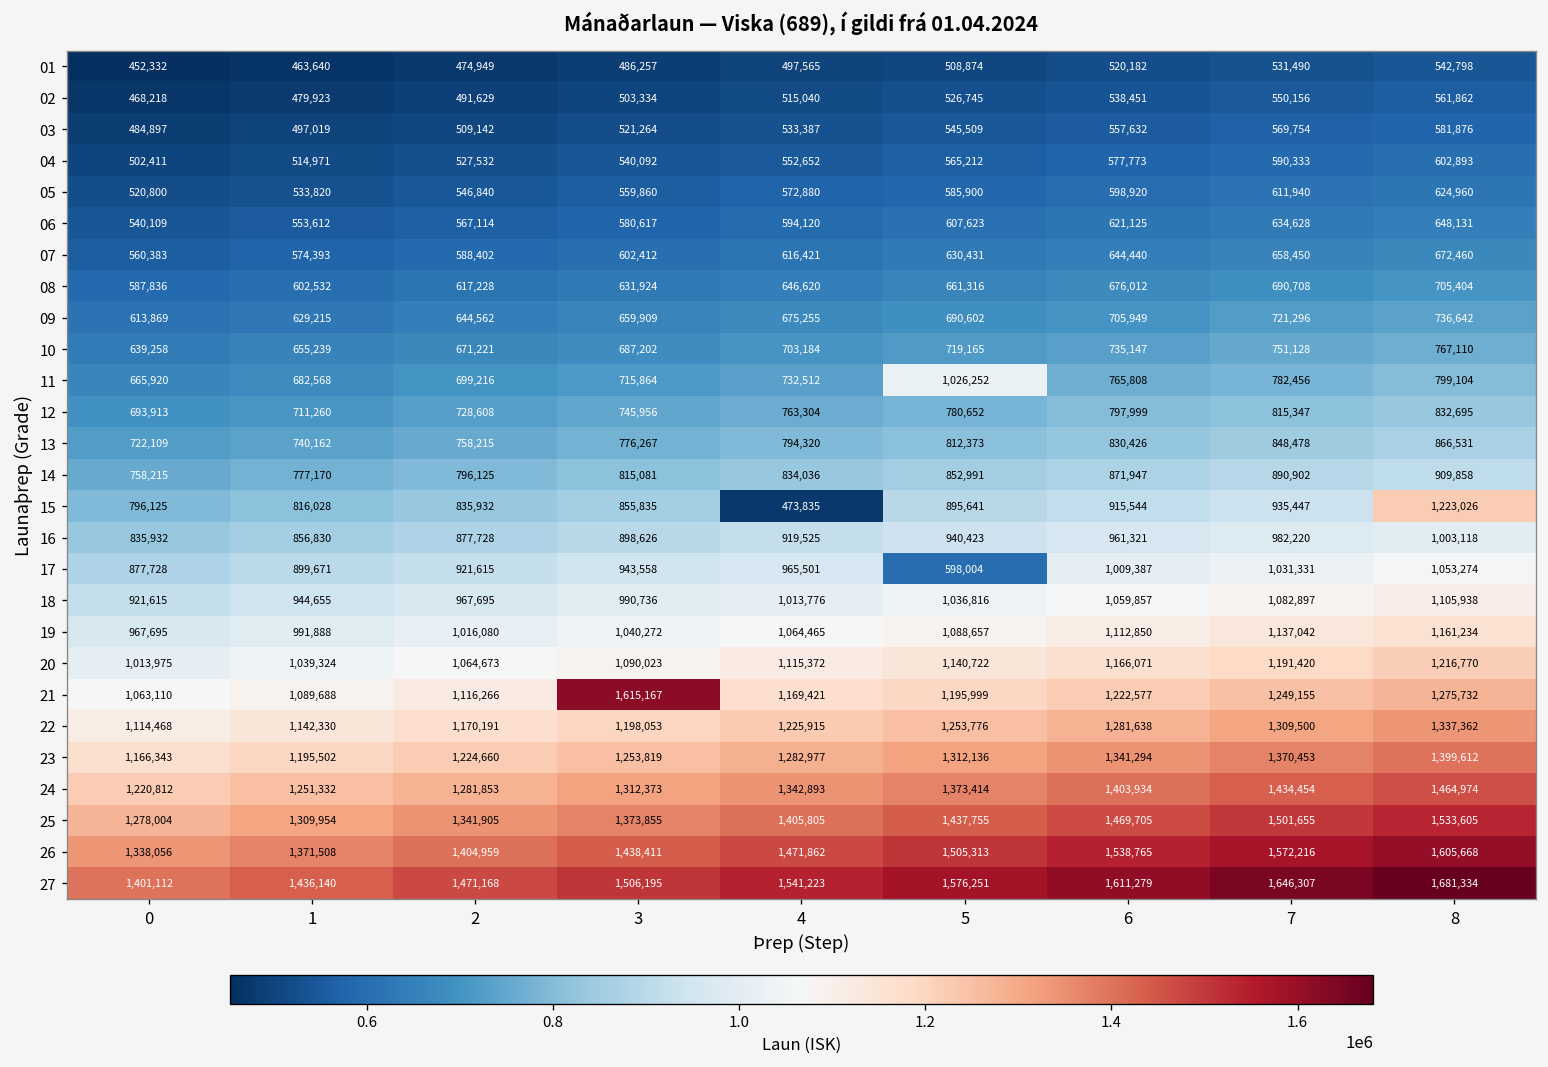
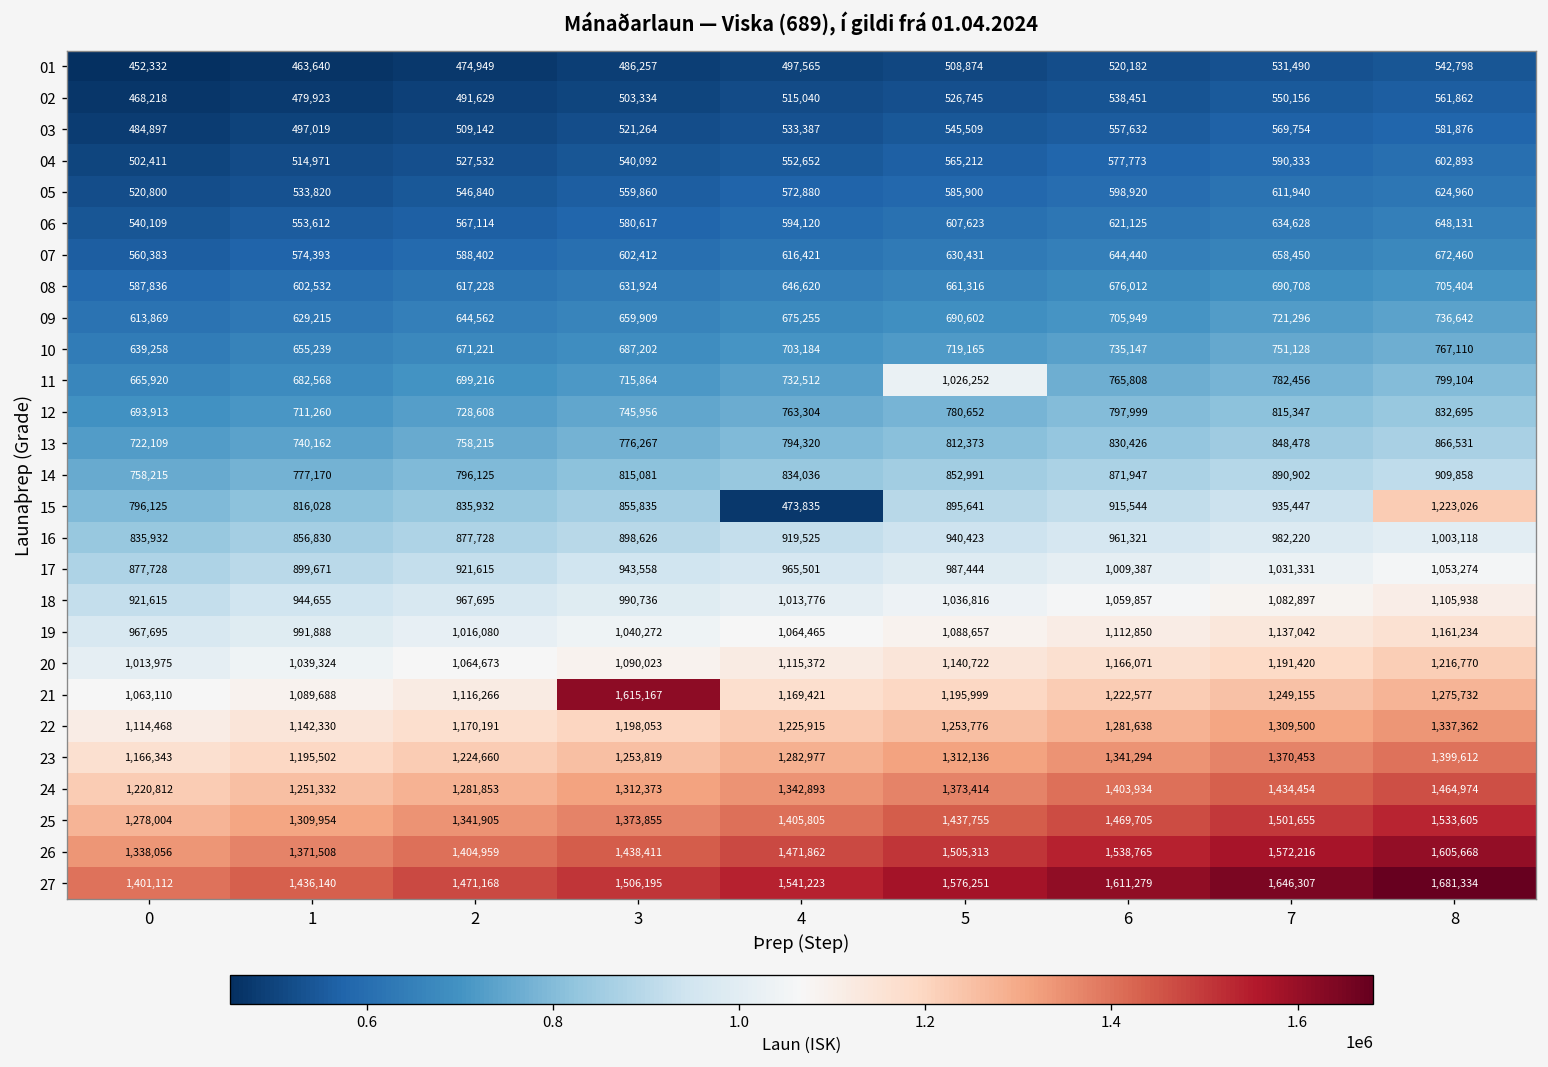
  {
    "17": {
      "0": "877,728",
      "1": "899,671",
      "2": "921,615",
      "3": "943,558",
      "4": "965,501",
-     "5": "598,004",
+     "5": "987,444",
      "6": "1,009,387",
      "7": "1,031,331",
      "8": "1,053,274"
    }
  }
